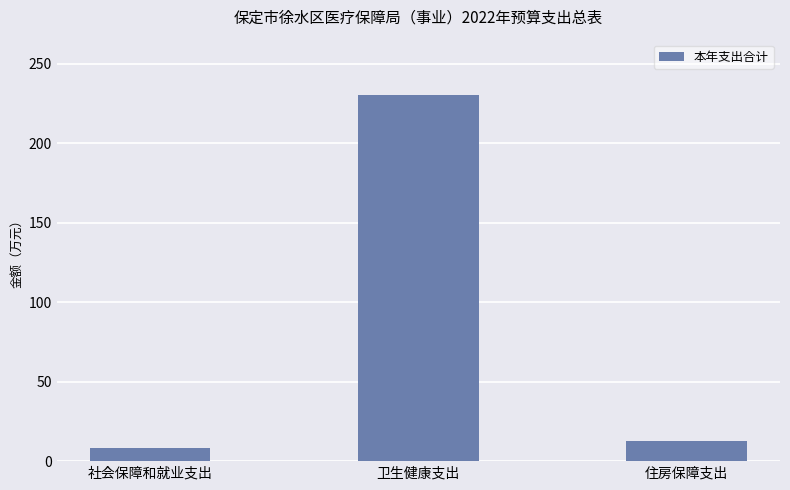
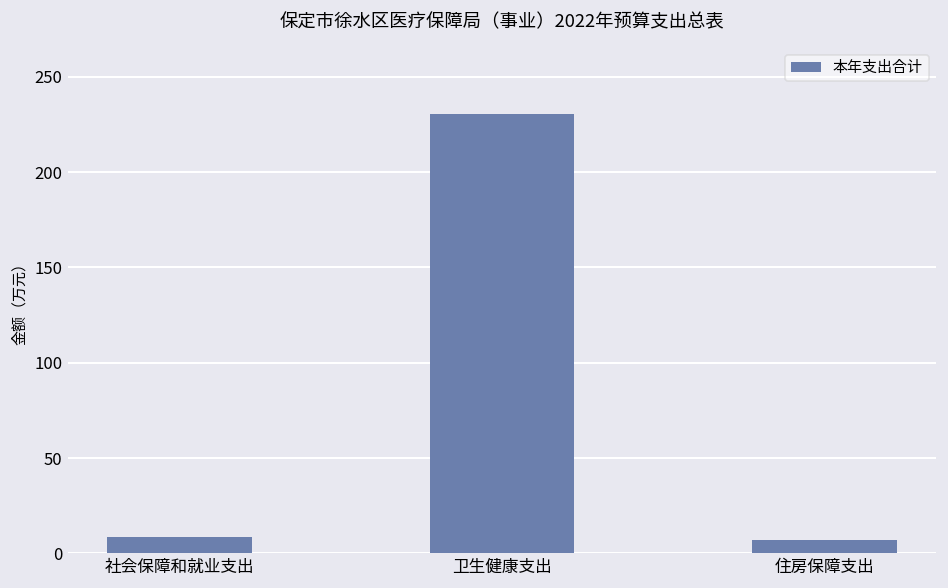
  {
    "社会保障和就业支出": 8,
    "卫生健康支出": 231,
-   "住房保障支出": 12
+   "住房保障支出": 7
  }
